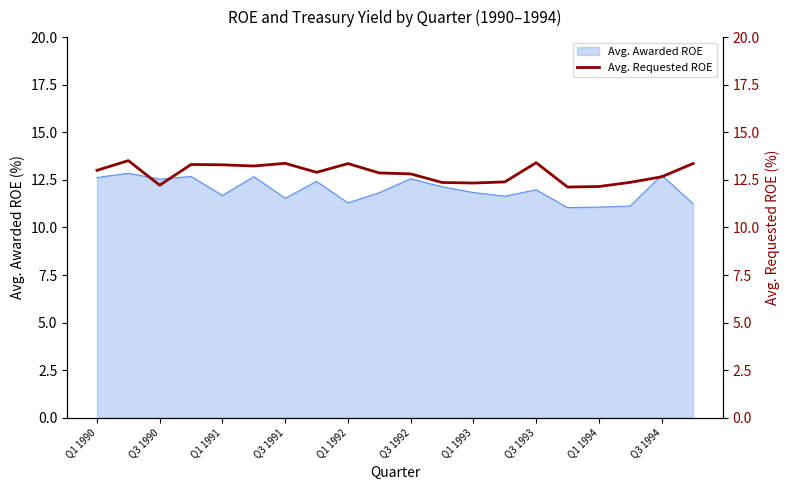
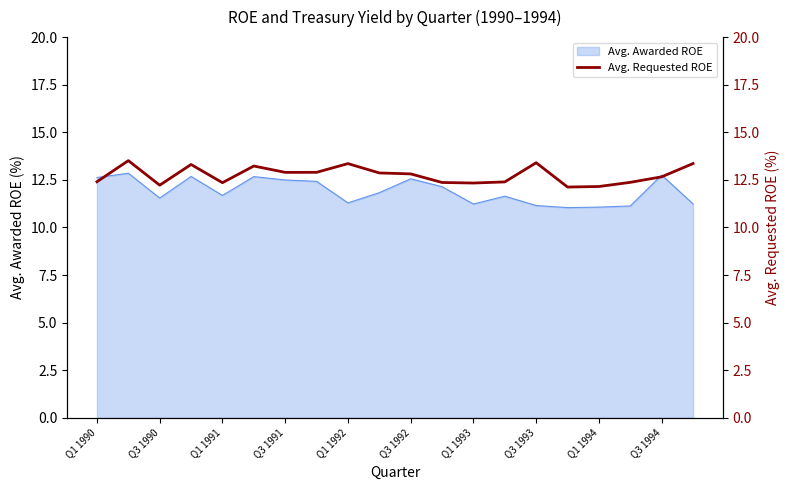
  {
    "Avg. Awarded ROE": {
      "Q1 1990": 12.6,
-     "Q3 1990": 12.5,
+     "Q3 1990": 11.5,
      "Q1 1991": 11.7,
-     "Q3 1991": 11.5,
+     "Q3 1991": 12.5,
      "Q1 1992": 11.3,
      "Q3 1992": 12.6,
-     "Q1 1993": 11.8,
-     "Q3 1993": 12.0,
+     "Q1 1993": 11.2,
+     "Q3 1993": 11.2,
      "Q1 1994": 11.1,
      "Q3 1994": 12.8
    },
    "Avg. Requested ROE": {
-     "Q1 1990": 13.0,
+     "Q1 1990": 12.4,
      "Q3 1990": 12.2,
-     "Q1 1991": 13.3,
-     "Q3 1991": 13.4,
+     "Q1 1991": 12.4,
+     "Q3 1991": 12.9,
      "Q1 1992": 13.4,
      "Q3 1992": 12.8,
      "Q1 1993": 12.3,
      "Q3 1993": 13.4,
      "Q1 1994": 12.2,
      "Q3 1994": 12.7
    }
  }
